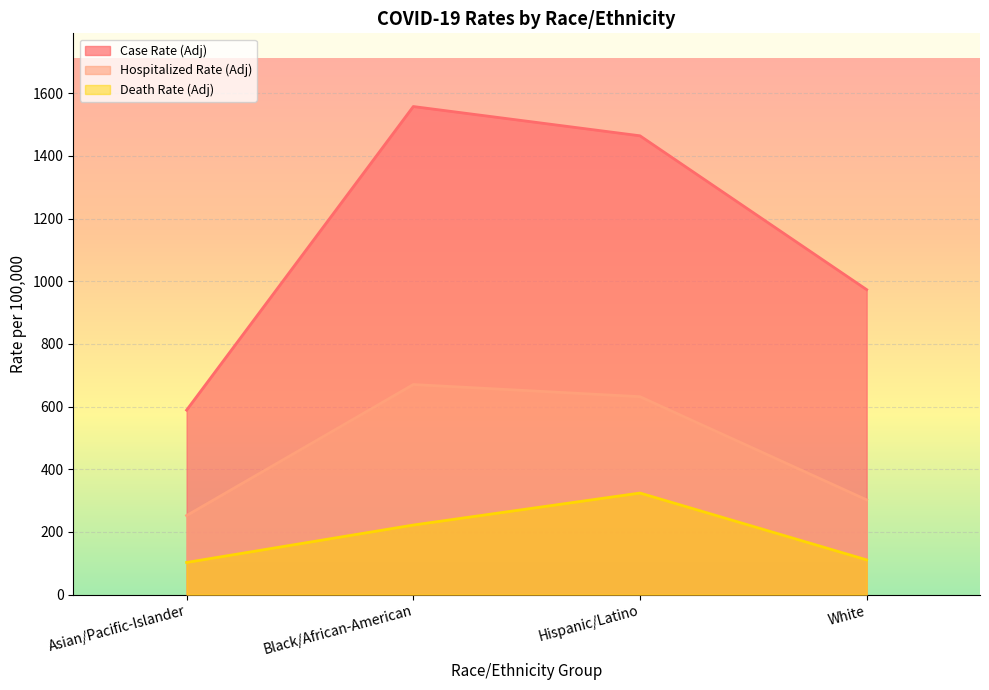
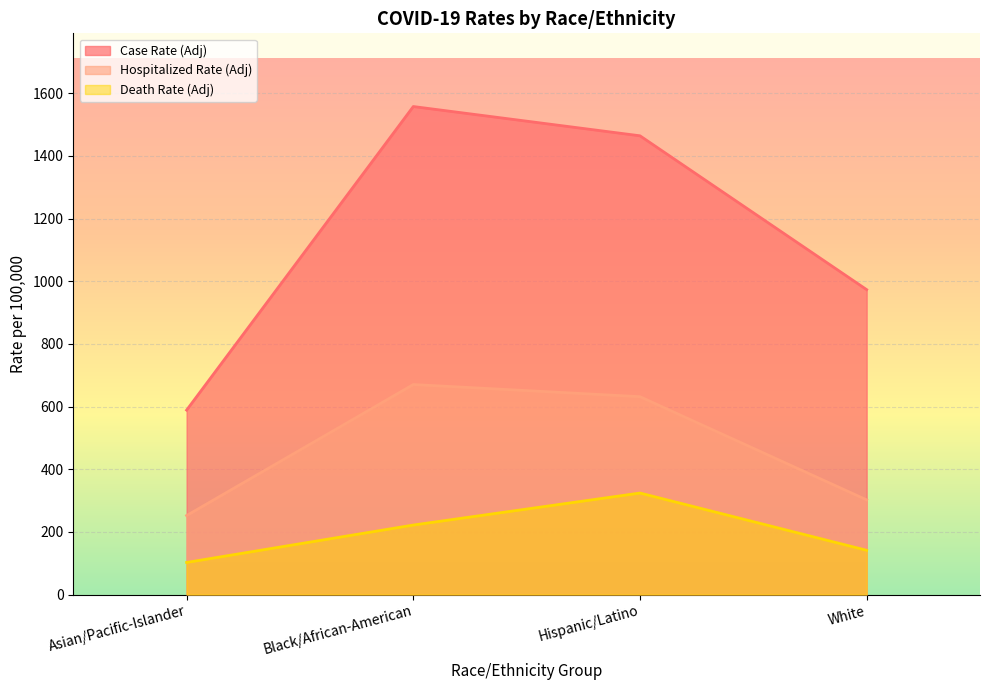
  {
    "Death Rate (Adj)": {
      "Asian/Pacific-Islander": 100,
      "Black/African-American": 220,
      "Hispanic/Latino": 320,
-     "White": 110
+     "White": 140
    }
  }
